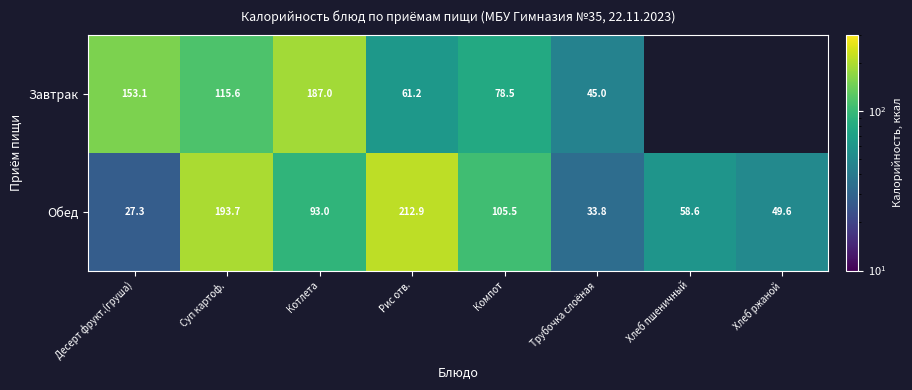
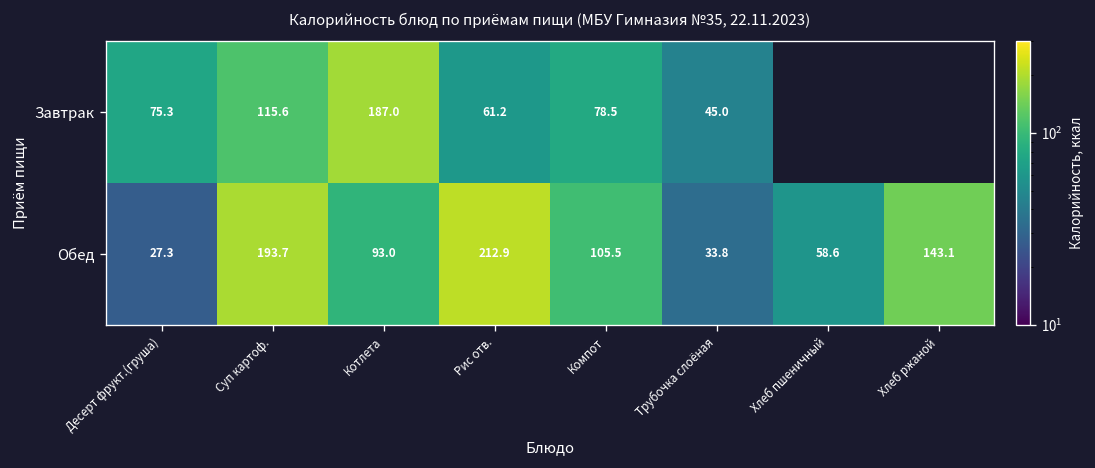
  {
    "Завтрак": {
-     "Десерт фрукт.(груша)": 153.1,
+     "Десерт фрукт.(груша)": 75.3,
      "Суп картоф.": 115.6,
      "Котлета": 187.0,
      "Рис отв.": 61.2,
      "Компот": 78.5,
      "Трубочка слоёная": 45.0
    },
    "Обед": {
      "Десерт фрукт.(груша)": 27.3,
      "Суп картоф.": 193.7,
      "Котлета": 93.0,
      "Рис отв.": 212.9,
      "Компот": 105.5,
      "Трубочка слоёная": 33.8,
      "Хлеб пшеничный": 58.6,
-     "Хлеб ржаной": 49.6
+     "Хлеб ржаной": 143.1
    }
  }
